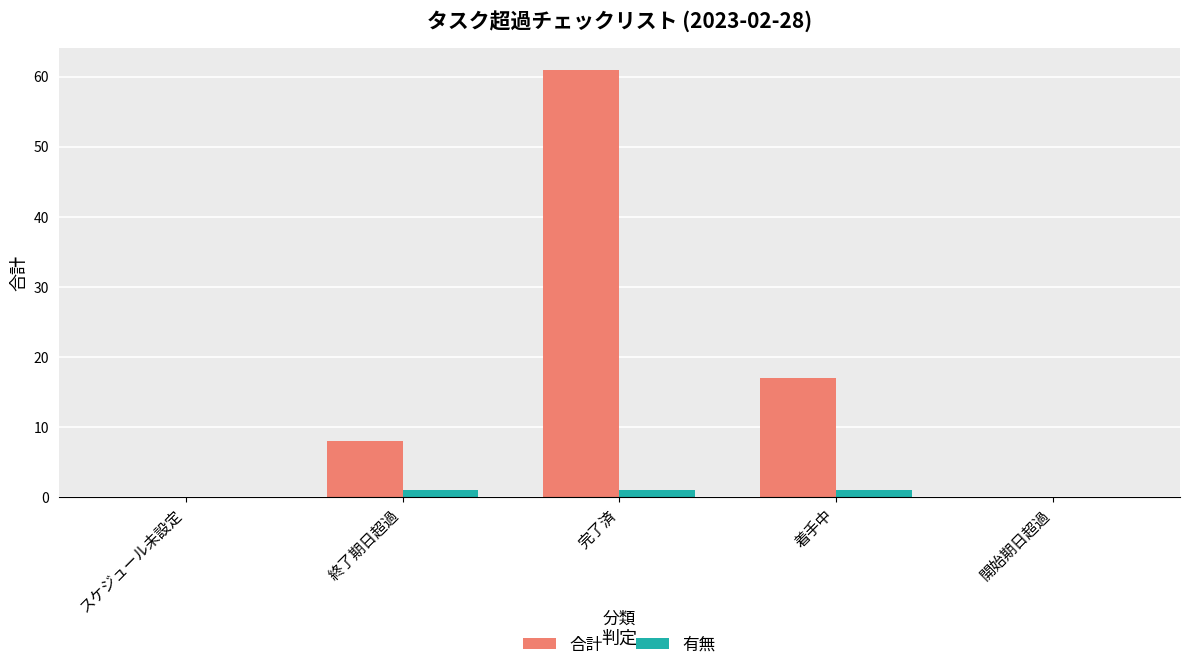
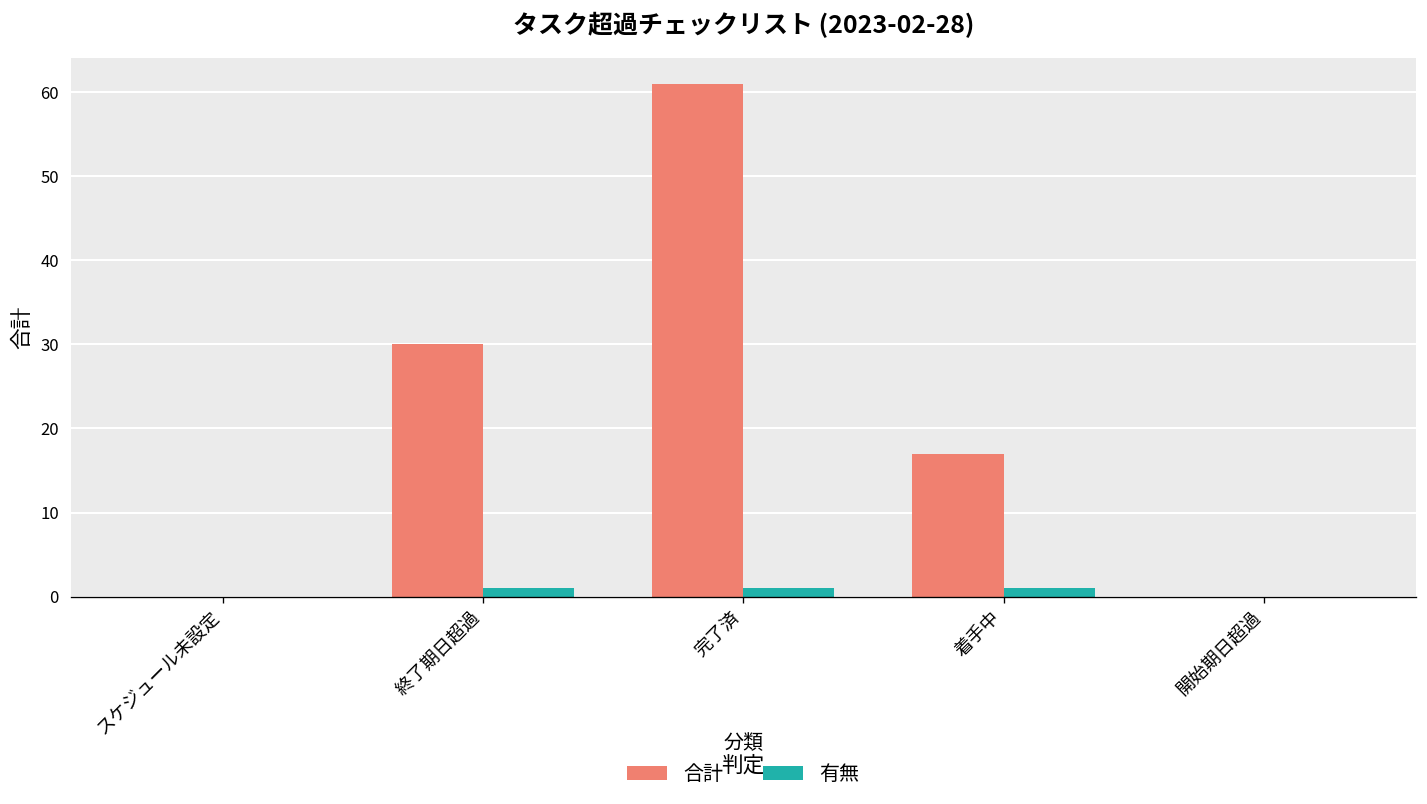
  {
    "合計": {
      "スケジュール未設定": 0,
-     "終了期日超過": 8,
+     "終了期日超過": 30,
      "完了済": 61,
      "着手中": 17,
      "開始期日超過": 0
    },
    "有無": {
      "スケジュール未設定": 0,
      "終了期日超過": 1,
      "完了済": 1,
      "着手中": 1,
      "開始期日超過": 0
    }
  }
